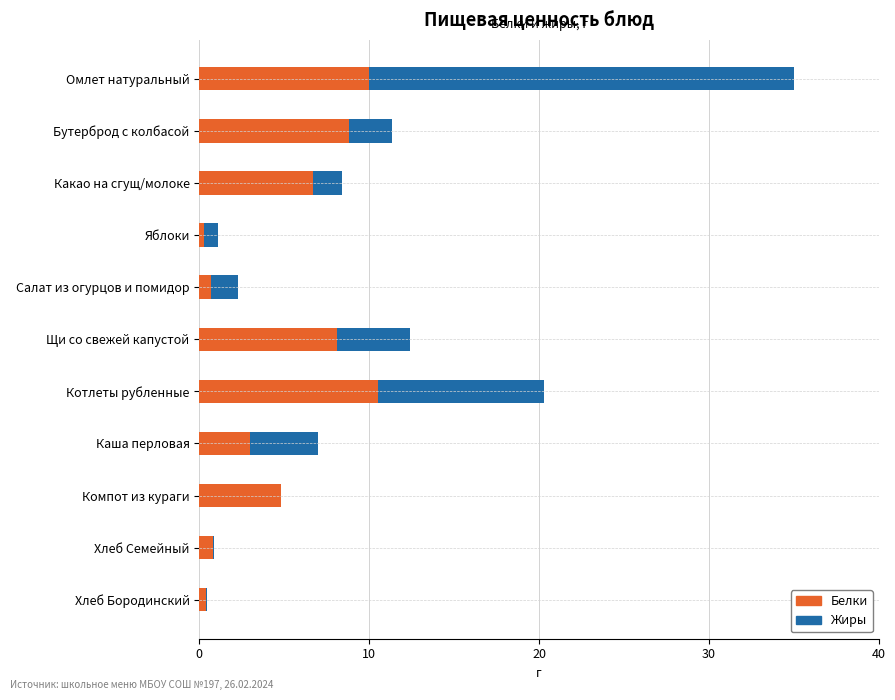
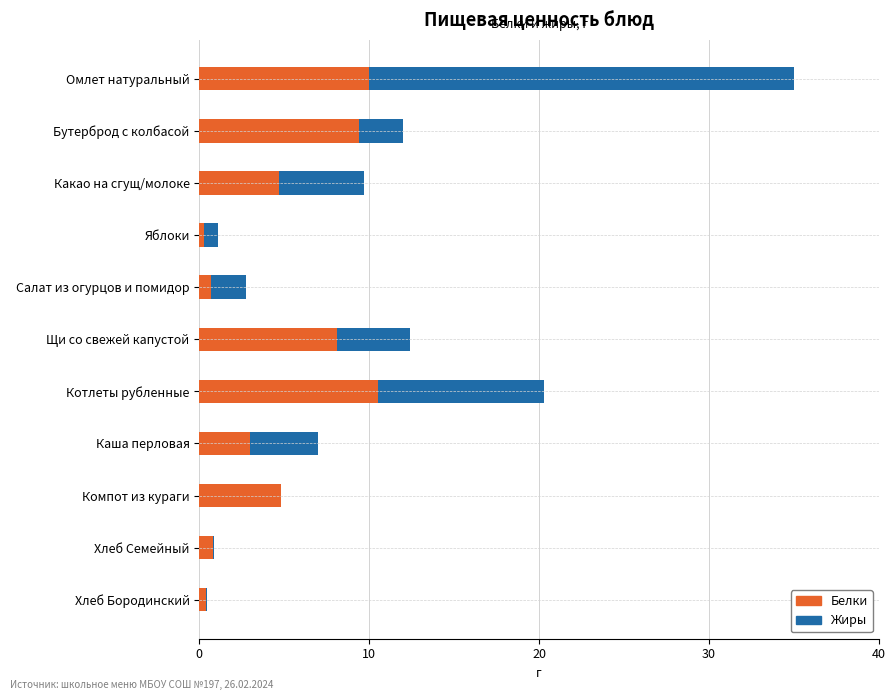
  {
    "Белки": {
      "Омлет натуральный": 10.0,
-     "Бутерброд с колбасой": 8.8,
-     "Какао на сгущ/молоке": 6.7,
+     "Бутерброд с колбасой": 9.4,
+     "Какао на сгущ/молоке": 4.7,
      "Яблоки": 0.3,
      "Салат из огурцов и помидор": 0.7,
      "Щи со свежей капустой": 8.1,
      "Котлеты рубленные": 10.5,
      "Каша перловая": 3.0,
      "Компот из кураги": 4.8,
      "Хлеб Семейный": 0.8,
      "Хлеб Бородинский": 0.4
    },
    "Жиры": {
      "Омлет натуральный": 25.0,
      "Бутерброд с колбасой": 2.5,
-     "Какао на сгущ/молоке": 1.7,
+     "Какао на сгущ/молоке": 5.0,
      "Яблоки": 0.8,
-     "Салат из огурцов и помидор": 1.6,
+     "Салат из огурцов и помидор": 2.0,
      "Щи со свежей капустой": 4.3,
      "Котлеты рубленные": 9.8,
      "Каша перловая": 4.0,
      "Компот из кураги": 0.0
    }
  }
